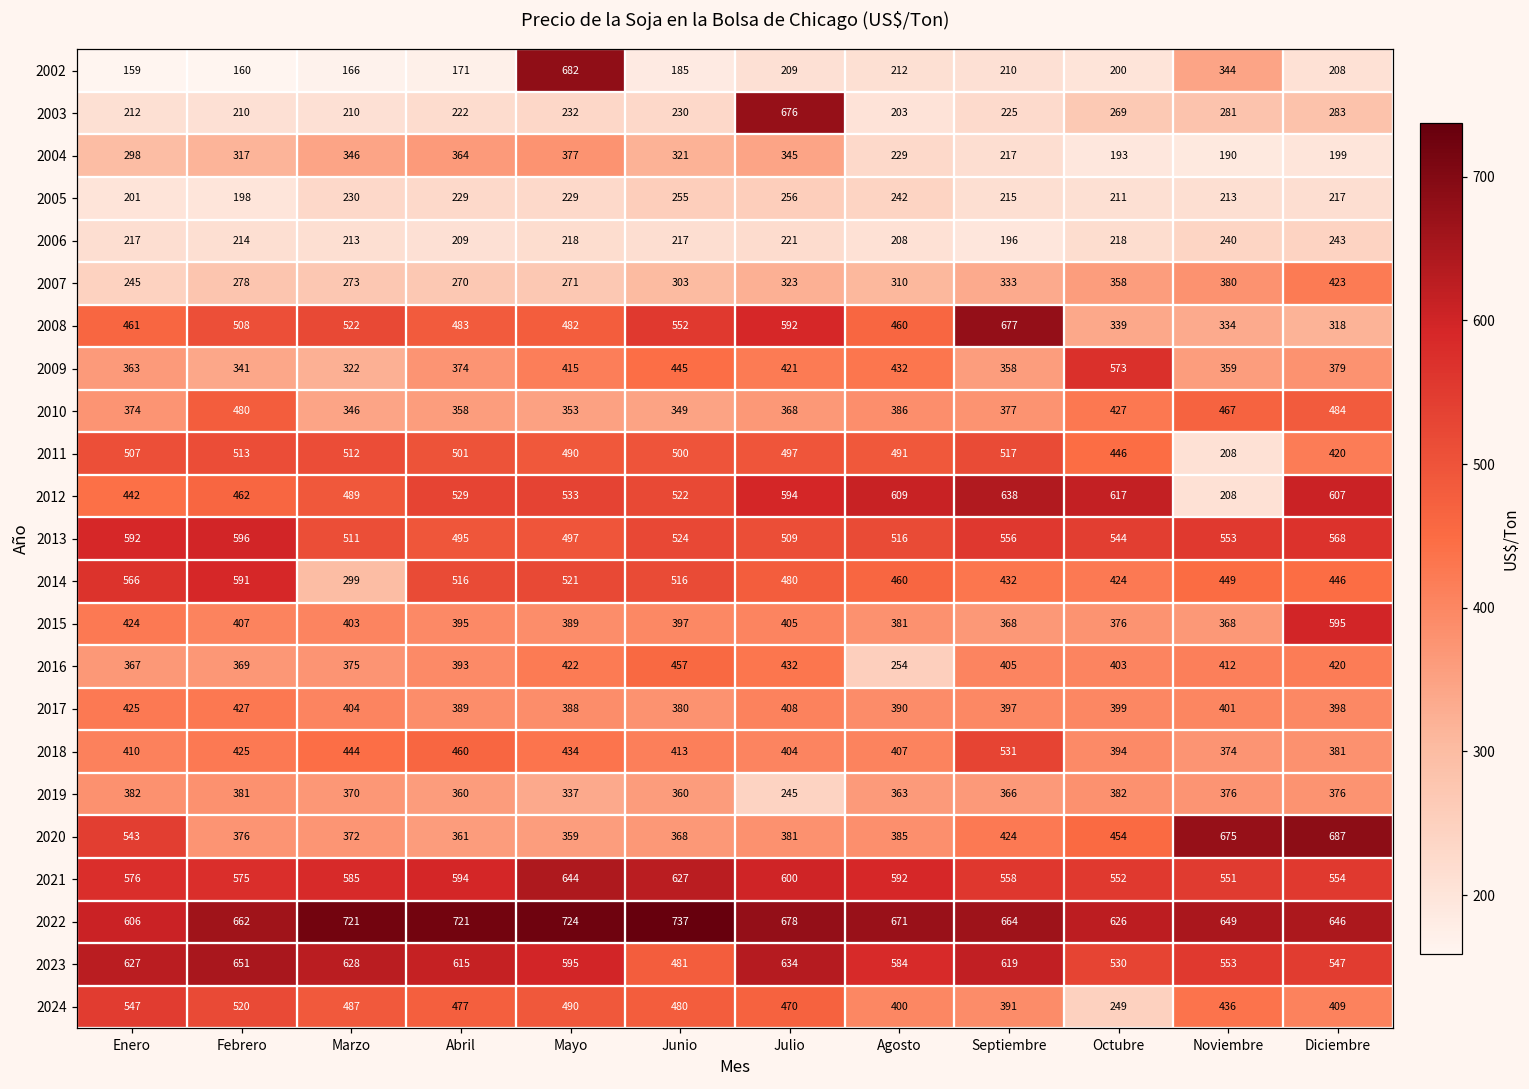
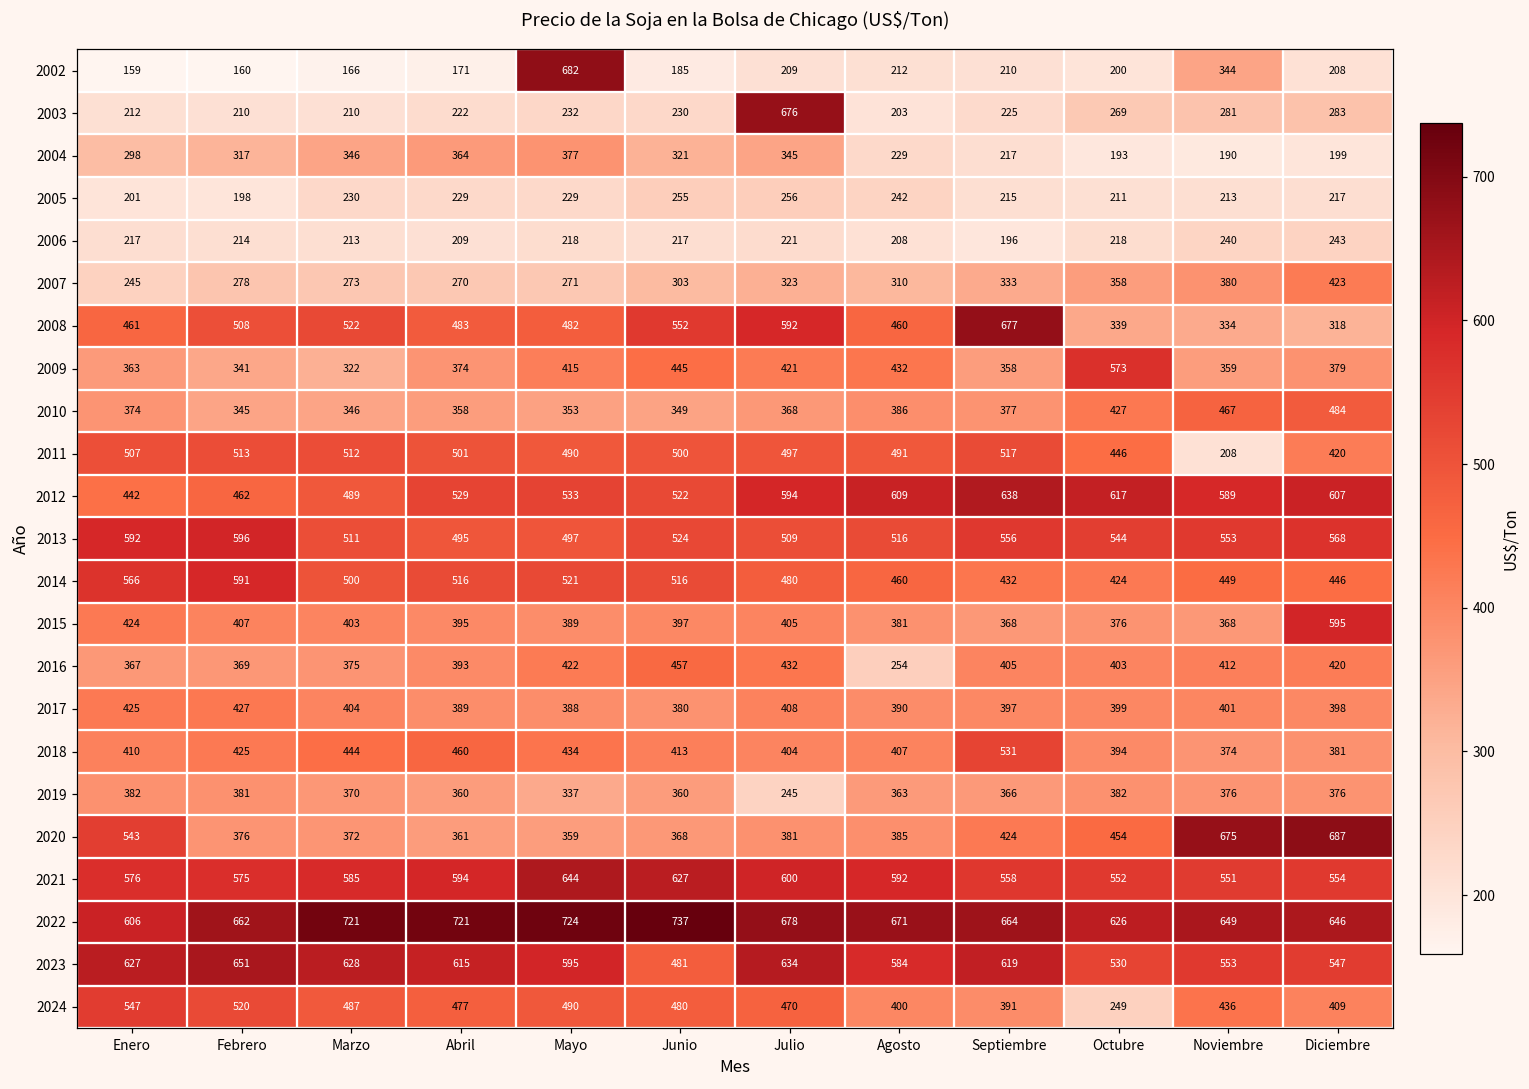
  {
    "2010": {
      "Enero": 374,
-     "Febrero": 480,
+     "Febrero": 345,
      "Marzo": 346,
      "Abril": 358,
      "Mayo": 353,
      "Junio": 349,
      "Julio": 368,
      "Agosto": 386,
      "Septiembre": 377,
      "Octubre": 427,
      "Noviembre": 467,
      "Diciembre": 484
    },
    "2012": {
      "Enero": 442,
      "Febrero": 462,
      "Marzo": 489,
      "Abril": 529,
      "Mayo": 533,
      "Junio": 522,
      "Julio": 594,
      "Agosto": 609,
      "Septiembre": 638,
      "Octubre": 617,
-     "Noviembre": 208,
+     "Noviembre": 589,
      "Diciembre": 607
    },
    "2014": {
      "Enero": 566,
      "Febrero": 591,
-     "Marzo": 299,
+     "Marzo": 500,
      "Abril": 516,
      "Mayo": 521,
      "Junio": 516,
      "Julio": 480,
      "Agosto": 460,
      "Septiembre": 432,
      "Octubre": 424,
      "Noviembre": 449,
      "Diciembre": 446
    }
  }
